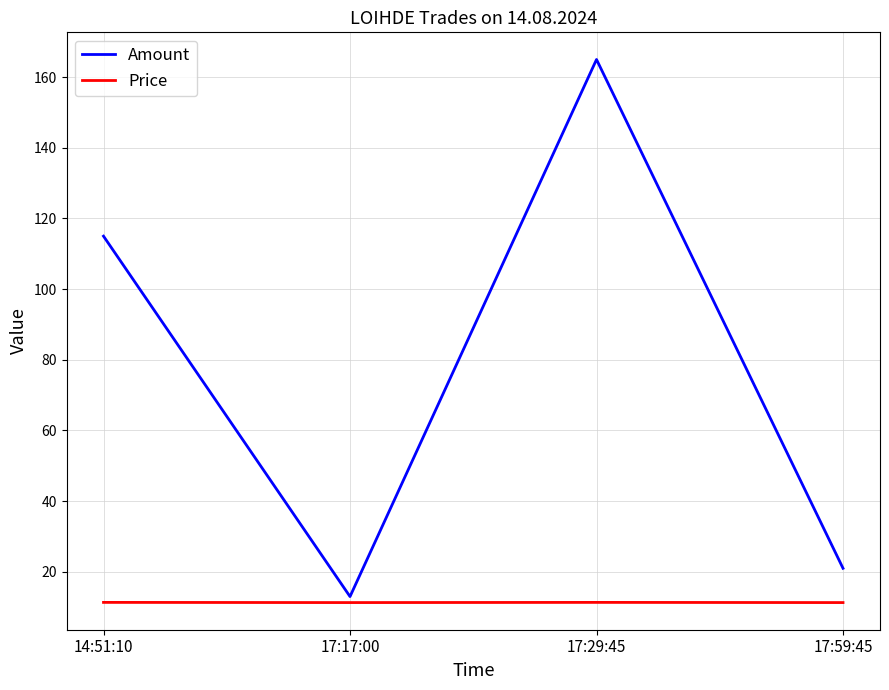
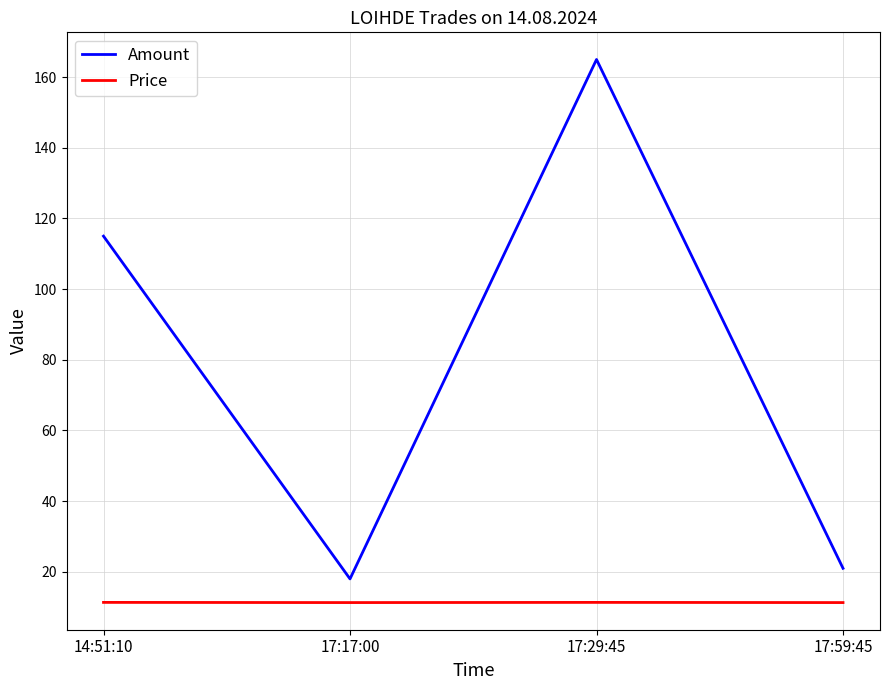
  {
    "Amount": {
      "14:51:10": 115,
-     "17:17:00": 13,
+     "17:17:00": 18,
      "17:29:45": 165,
      "17:59:45": 21
    },
    "Price": {
      "14:51:10": 11,
      "17:17:00": 11,
      "17:29:45": 11,
      "17:59:45": 11
    }
  }
